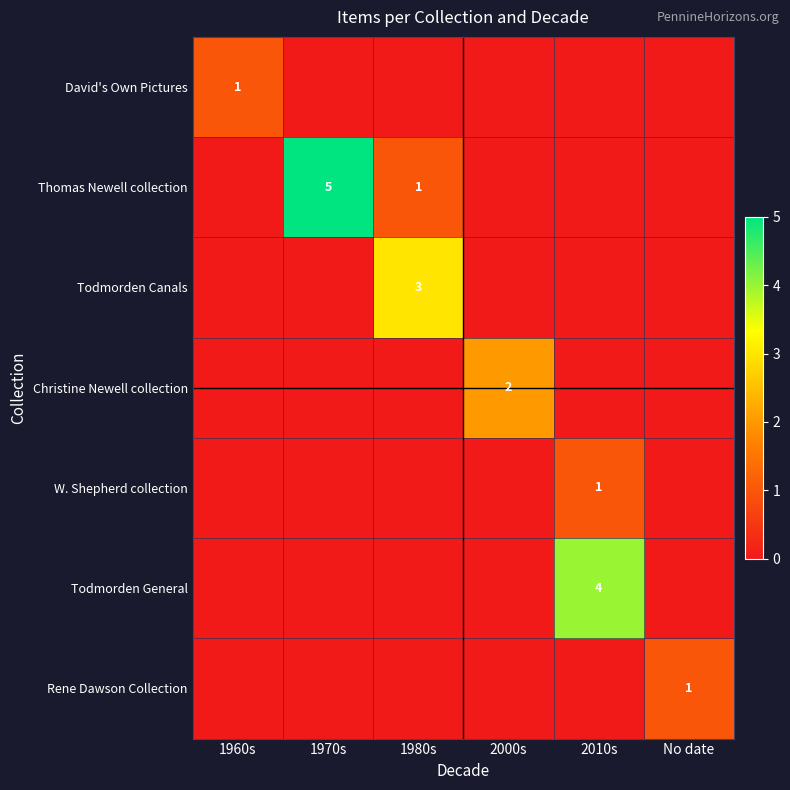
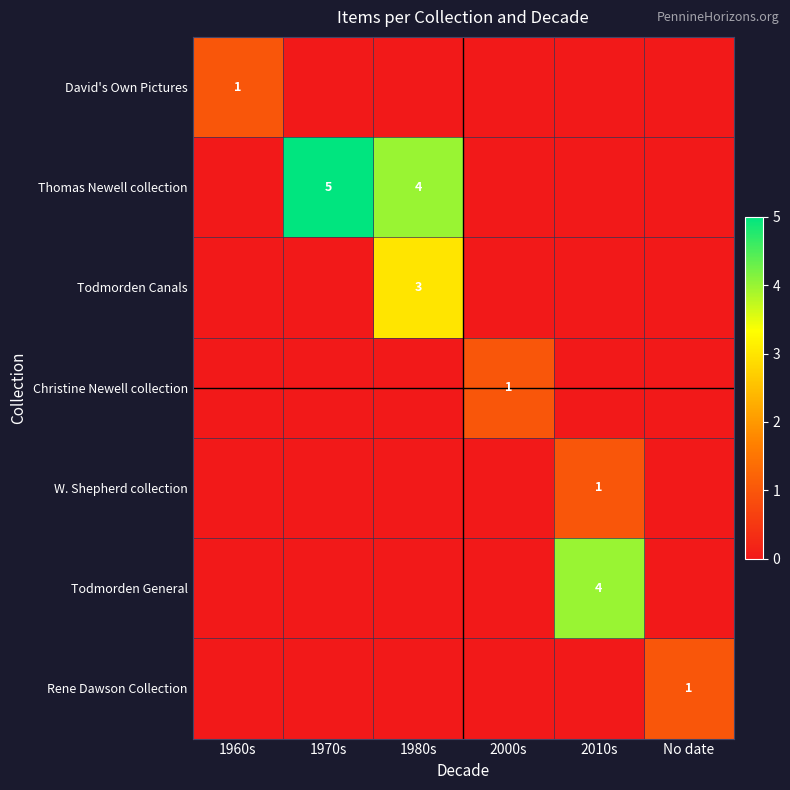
  {
    "David's Own Pictures": {
      "1960s": 1
    },
    "Thomas Newell collection": {
      "1970s": 5,
-     "1980s": 1
+     "1980s": 4
    },
    "Todmorden Canals": {
      "1980s": 3
    },
    "Christine Newell collection": {
-     "2000s": 2
+     "2000s": 1
    },
    "W. Shepherd collection": {
      "2010s": 1
    },
    "Todmorden General": {
      "2010s": 4
    },
    "Rene Dawson Collection": {
      "No date": 1
    }
  }
